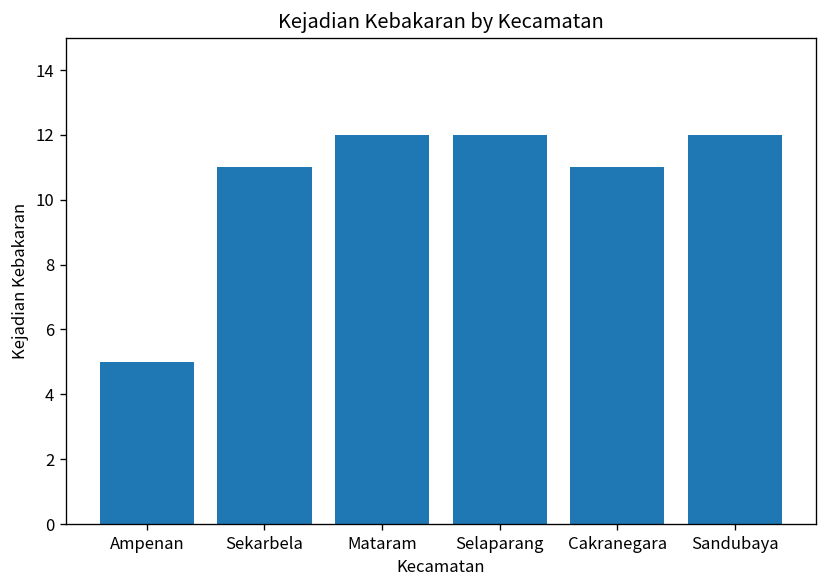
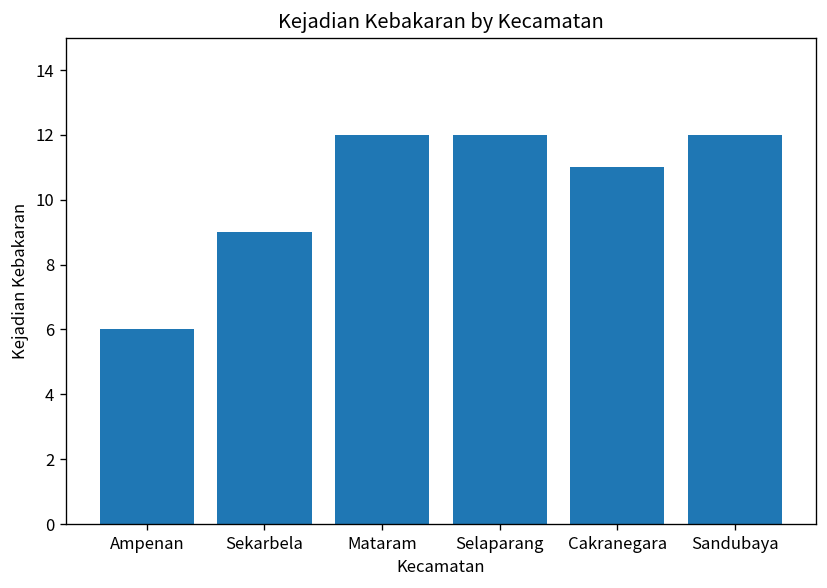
  {
-   "Ampenan": 5,
-   "Sekarbela": 11,
+   "Ampenan": 6,
+   "Sekarbela": 9,
    "Mataram": 12,
    "Selaparang": 12,
    "Cakranegara": 11,
    "Sandubaya": 12
  }
